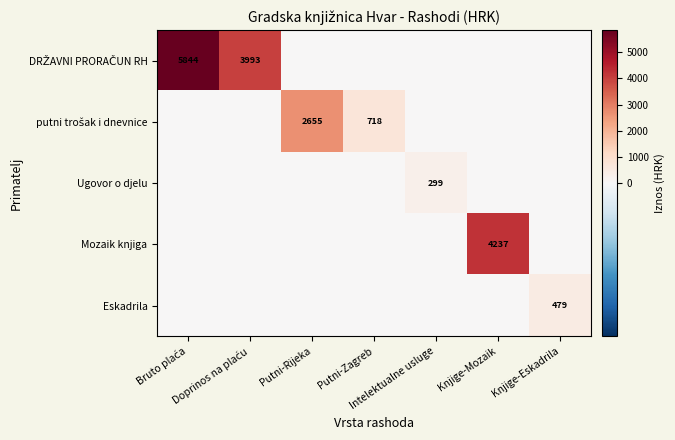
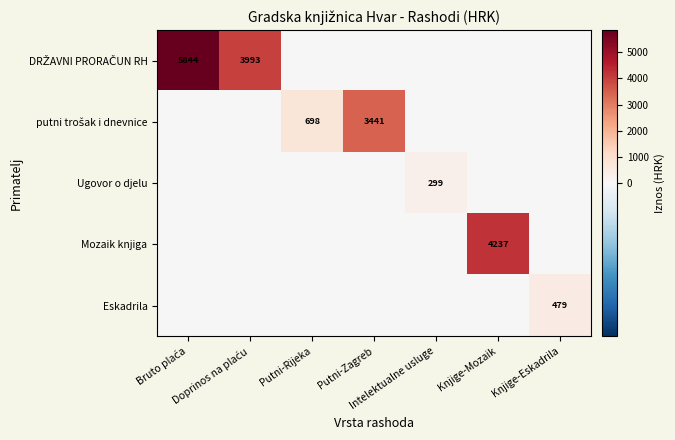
  {
    "DRŽAVNI PRORAČUN RH": {
      "Bruto plaća": 5844,
      "Doprinos na plaću": 3993
    },
    "putni trošak i dnevnice": {
-     "Putni-Rijeka": 2655,
-     "Putni-Zagreb": 718
+     "Putni-Rijeka": 698,
+     "Putni-Zagreb": 3441
    },
    "Ugovor o djelu": {
      "Intelektualne usluge": 299
    },
    "Mozaik knjiga": {
      "Knjige-Mozaik": 4237
    },
    "Eskadrila": {
      "Knjige-Eskadrila": 479
    }
  }
